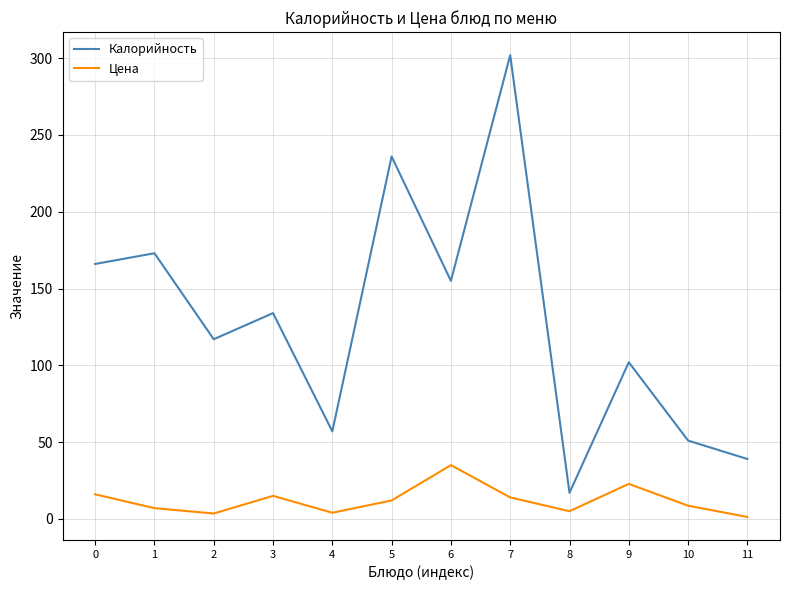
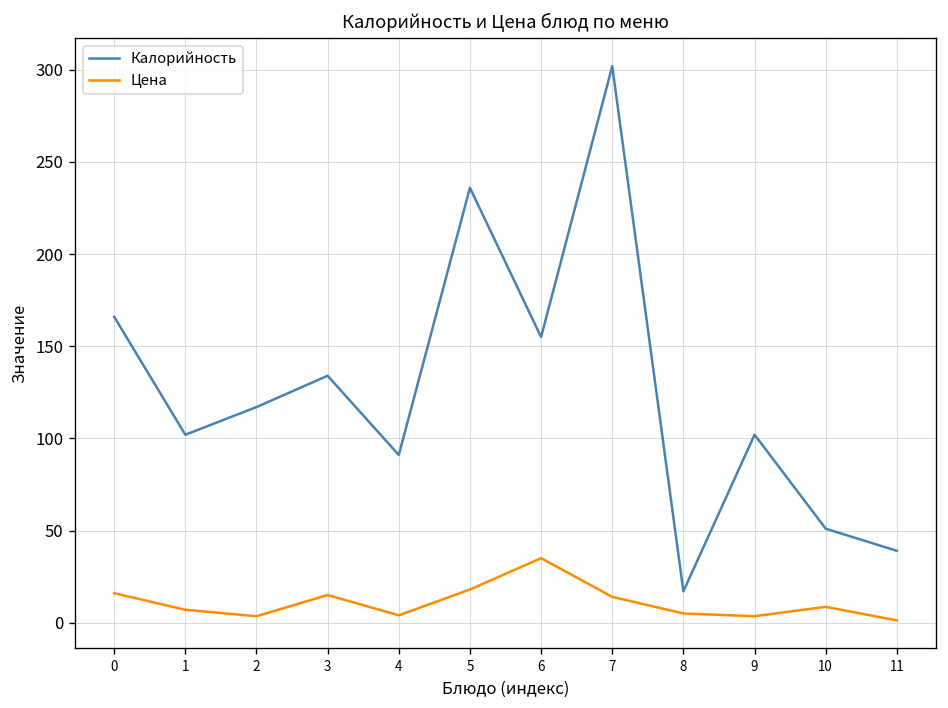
  {
    "Калорийность": {
      "0": 166,
-     "1": 173,
+     "1": 102,
      "2": 117,
      "3": 134,
-     "4": 57,
+     "4": 91,
      "5": 236,
      "6": 155,
      "7": 302,
      "8": 17,
      "9": 102,
      "10": 51,
      "11": 39
    },
    "Цена": {
      "0": 16,
      "1": 7,
      "2": 4,
      "3": 15,
      "4": 4,
-     "5": 12,
+     "5": 18,
      "6": 35,
      "7": 14,
      "8": 5,
-     "9": 23,
+     "9": 4,
      "10": 9,
      "11": 1
    }
  }
